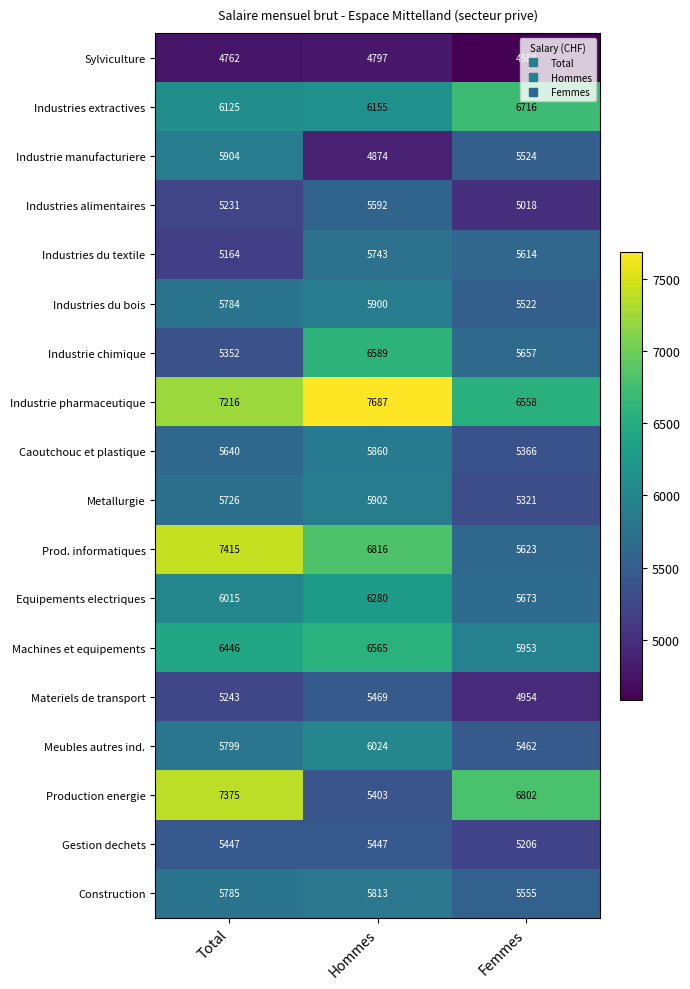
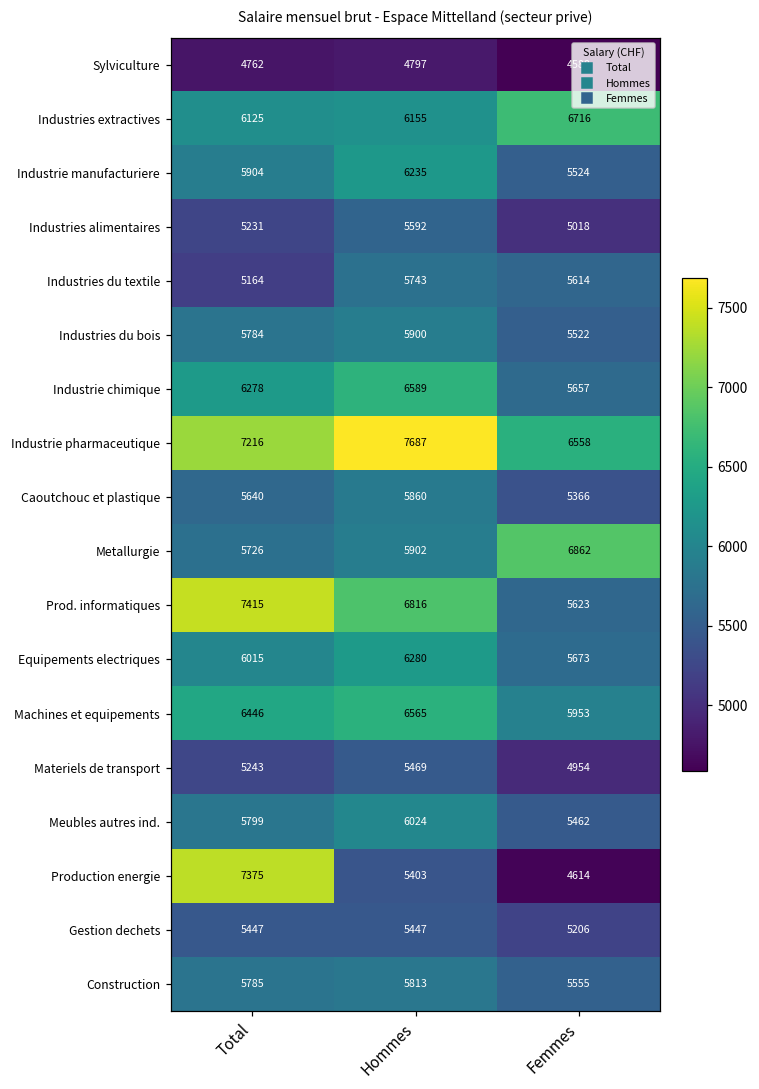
  {
    "Sylviculture": {
      "Total": 4762,
      "Hommes": 4797
    },
    "Industries extractives": {
      "Total": 6125,
      "Hommes": 6155,
      "Femmes": 6716
    },
    "Industrie manufacturiere": {
      "Total": 5904,
-     "Hommes": 4874,
+     "Hommes": 6235,
      "Femmes": 5524
    },
    "Industries alimentaires": {
      "Total": 5231,
      "Hommes": 5592,
      "Femmes": 5018
    },
    "Industries du textile": {
      "Total": 5164,
      "Hommes": 5743,
      "Femmes": 5614
    },
    "Industries du bois": {
      "Total": 5784,
      "Hommes": 5900,
      "Femmes": 5522
    },
    "Industrie chimique": {
-     "Total": 5352,
+     "Total": 6278,
      "Hommes": 6589,
      "Femmes": 5657
    },
    "Industrie pharmaceutique": {
      "Total": 7216,
      "Hommes": 7687,
      "Femmes": 6558
    },
    "Caoutchouc et plastique": {
      "Total": 5640,
      "Hommes": 5860,
      "Femmes": 5366
    },
    "Metallurgie": {
      "Total": 5726,
      "Hommes": 5902,
-     "Femmes": 5321
+     "Femmes": 6862
    },
    "Prod. informatiques": {
      "Total": 7415,
      "Hommes": 6816,
      "Femmes": 5623
    },
    "Equipements electriques": {
      "Total": 6015,
      "Hommes": 6280,
      "Femmes": 5673
    },
    "Machines et equipements": {
      "Total": 6446,
      "Hommes": 6565,
      "Femmes": 5953
    },
    "Materiels de transport": {
      "Total": 5243,
      "Hommes": 5469,
      "Femmes": 4954
    },
    "Meubles autres ind.": {
      "Total": 5799,
      "Hommes": 6024,
      "Femmes": 5462
    },
    "Production energie": {
      "Total": 7375,
      "Hommes": 5403,
-     "Femmes": 6802
+     "Femmes": 4614
    },
    "Gestion dechets": {
      "Total": 5447,
      "Hommes": 5447,
      "Femmes": 5206
    },
    "Construction": {
      "Total": 5785,
      "Hommes": 5813,
      "Femmes": 5555
    }
  }
